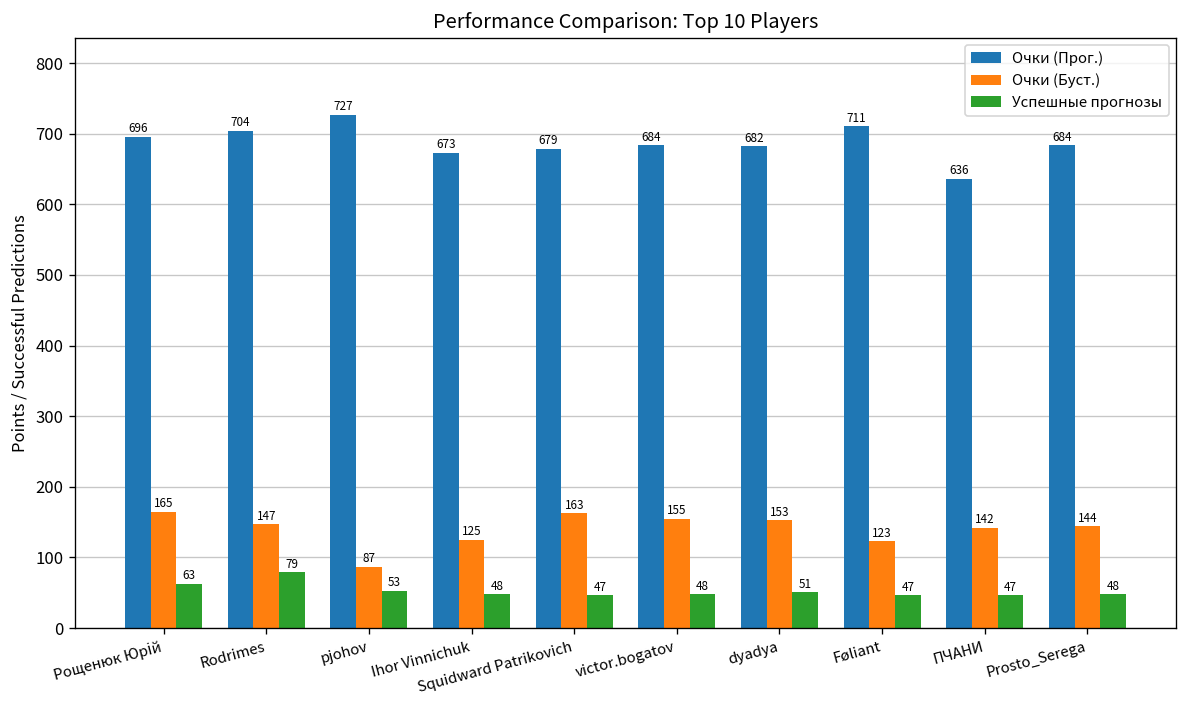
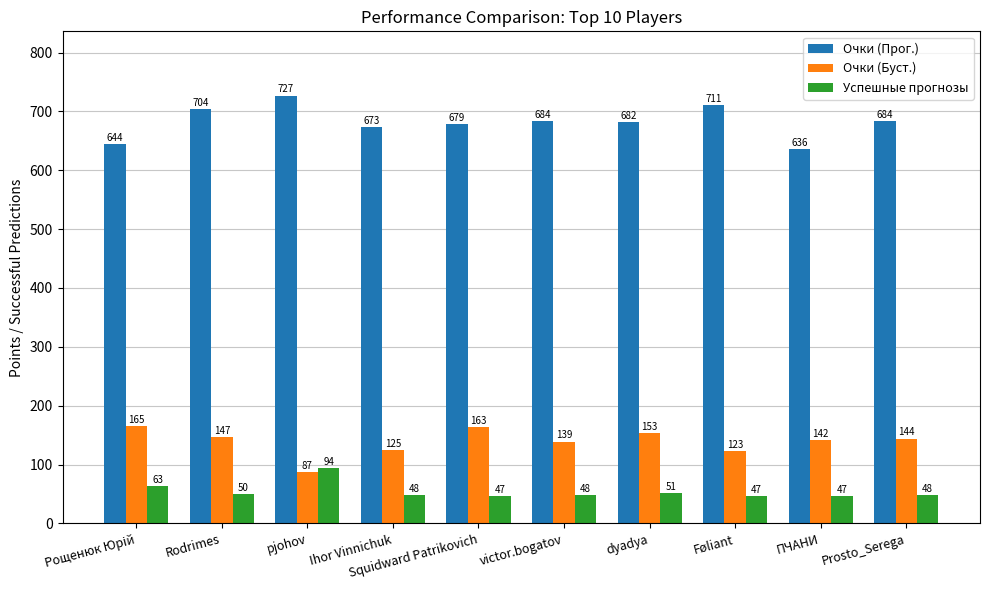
  {
    "Очки (Прог.)": {
-     "Рощенюк Юрій": 696,
+     "Рощенюк Юрій": 644,
      "Rodrimes": 704,
      "pjohov": 727,
      "Ihor Vinnichuk": 673,
      "Squidward Patrikovich": 679,
      "victor.bogatov": 684,
      "dyadya": 682,
      "Føliant": 711,
      "ПЧАНИ": 636,
      "Prosto_Serega": 684
    },
    "Очки (Буст.)": {
      "Рощенюк Юрій": 165,
      "Rodrimes": 147,
      "pjohov": 87,
      "Ihor Vinnichuk": 125,
      "Squidward Patrikovich": 163,
-     "victor.bogatov": 155,
+     "victor.bogatov": 139,
      "dyadya": 153,
      "Føliant": 123,
      "ПЧАНИ": 142,
      "Prosto_Serega": 144
    },
    "Успешные прогнозы": {
      "Рощенюк Юрій": 63,
-     "Rodrimes": 79,
-     "pjohov": 53,
+     "Rodrimes": 50,
+     "pjohov": 94,
      "Ihor Vinnichuk": 48,
      "Squidward Patrikovich": 47,
      "victor.bogatov": 48,
      "dyadya": 51,
      "Føliant": 47,
      "ПЧАНИ": 47,
      "Prosto_Serega": 48
    }
  }
